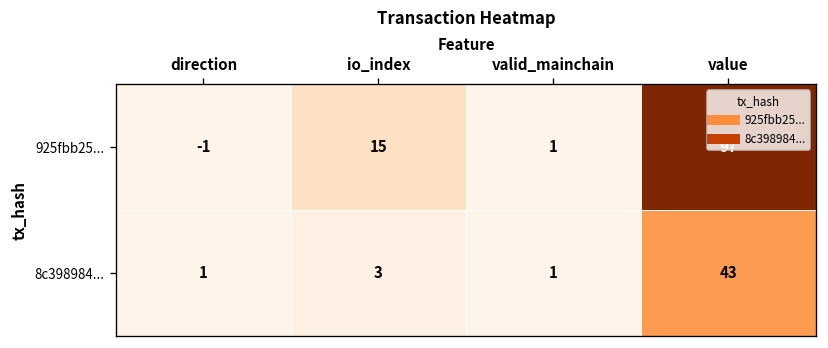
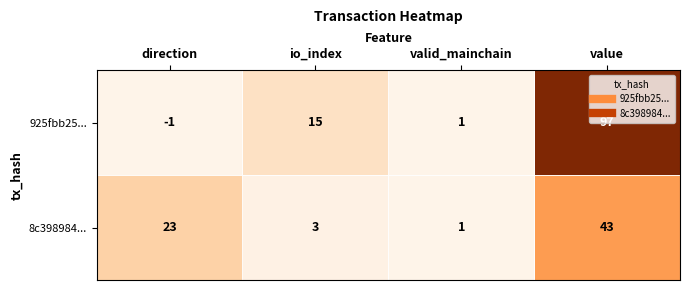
  {
    "8c398984...": {
-     "direction": 1
+     "direction": 23
    }
  }
